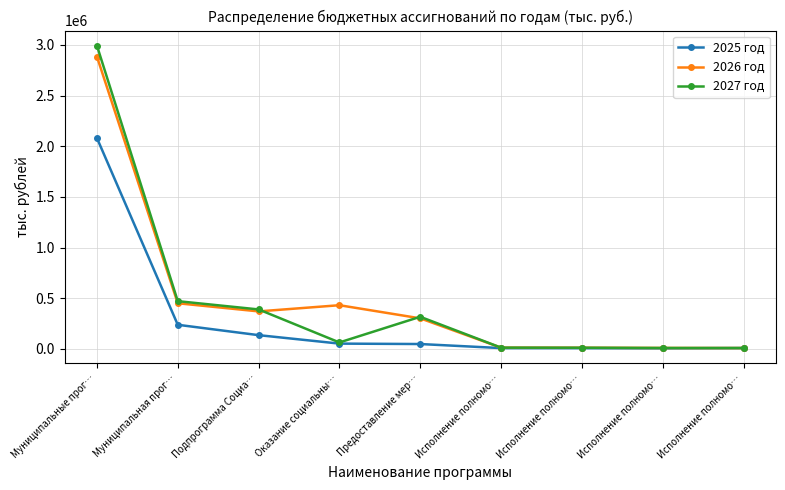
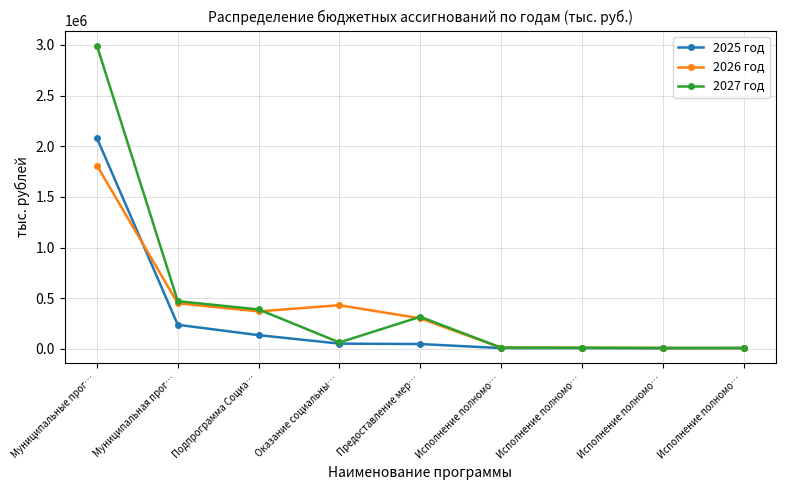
  {
    "2025 год": {
      "Муниципальные прог…": 2080000,
      "Муниципальная прог…": 240000,
      "Подпрограмма Социа…": 140000,
      "Предоставление мер…": 50000
    },
    "2026 год": {
-     "Муниципальные прог…": 2880000,
+     "Муниципальные прог…": 1810000,
      "Оказание социальны…": 430000
    },
    "2027 год": {
      "Муниципальные прог…": 2990000
    }
  }
